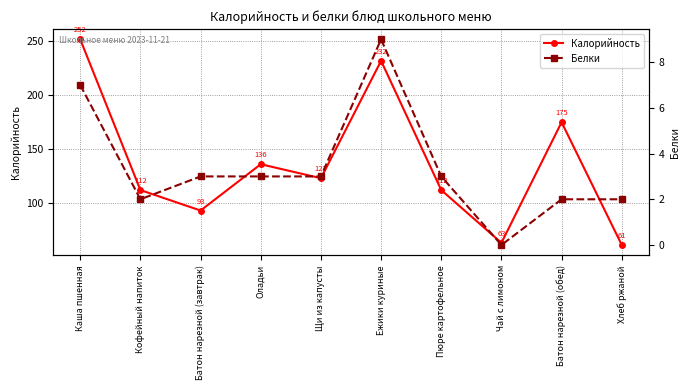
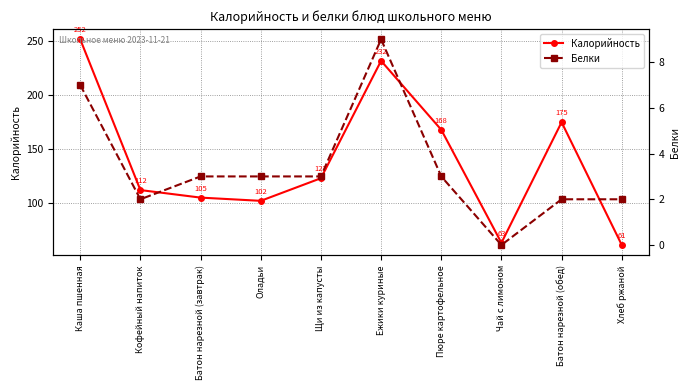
  {
    "Калорийность": {
      "Каша пшенная": 252,
      "Кофейный напиток": 112,
-     "Батон нарезной (завтрак)": 93,
-     "Оладьи": 136,
+     "Батон нарезной (завтрак)": 105,
+     "Оладьи": 102,
      "Щи из капусты": 123,
      "Ежики куриные": 232,
-     "Пюре картофельное": 112,
+     "Пюре картофельное": 168,
      "Чай с лимоном": 63,
      "Батон нарезной (обед)": 175,
      "Хлеб ржаной": 61
    }
  }
